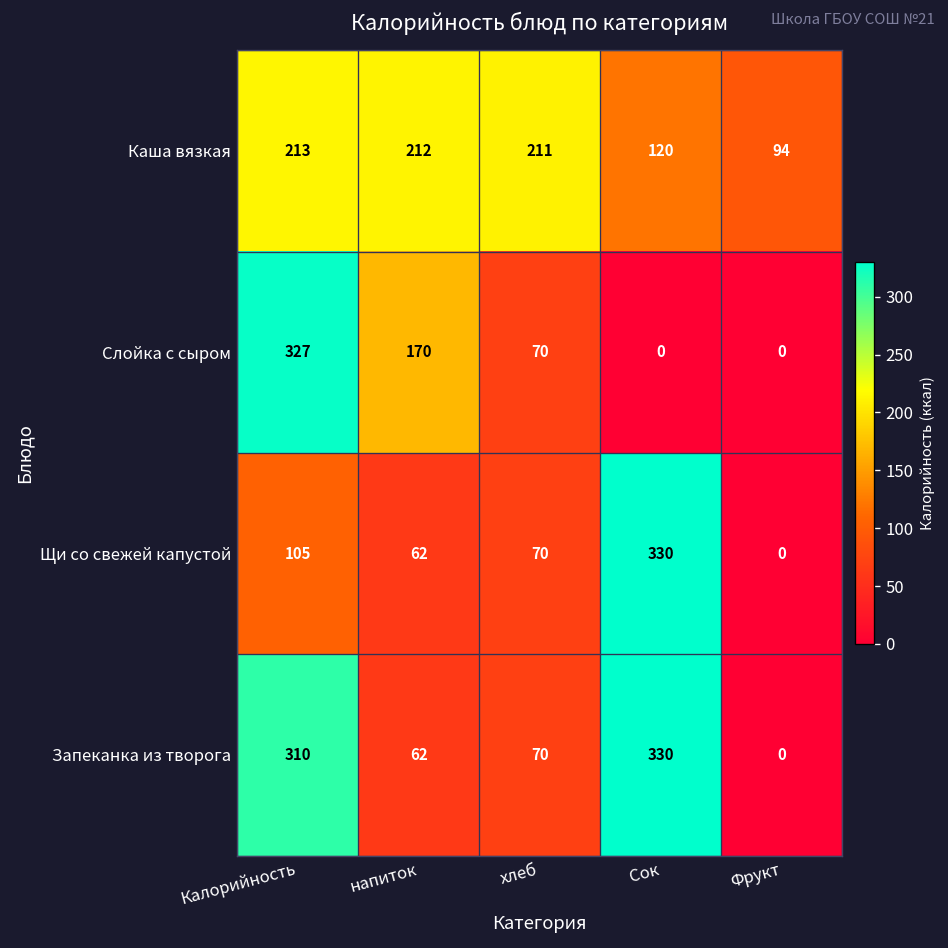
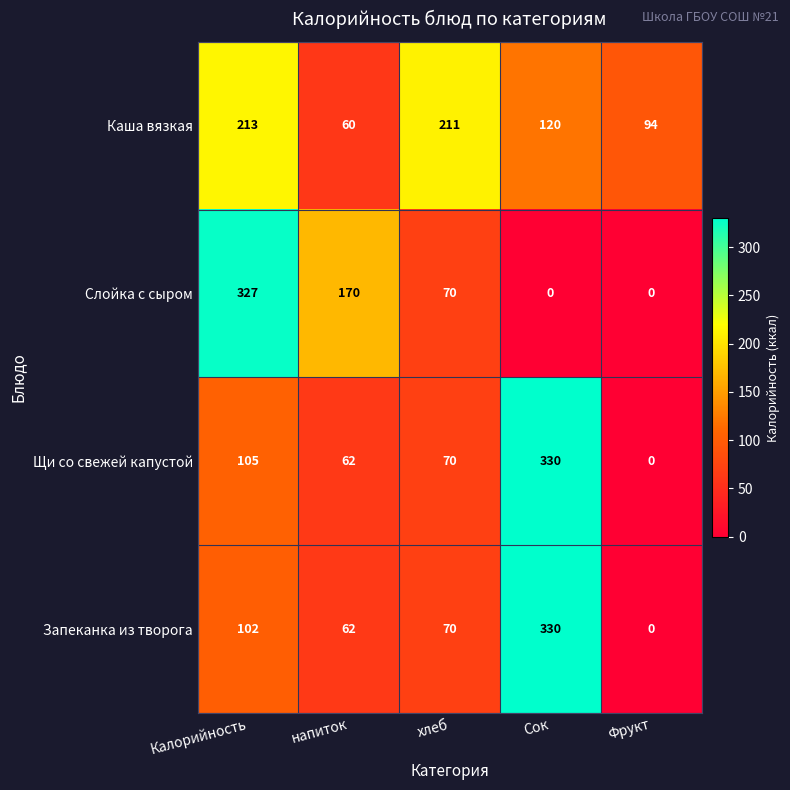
  {
    "Каша вязкая": {
      "Калорийность": 213,
-     "напиток": 212,
+     "напиток": 60,
      "хлеб": 211,
      "Сок": 120,
      "Фрукт": 94
    },
    "Слойка с сыром": {
      "Калорийность": 327,
      "напиток": 170,
      "хлеб": 70,
      "Сок": 0,
      "Фрукт": 0
    },
    "Щи со свежей капустой": {
      "Калорийность": 105,
      "напиток": 62,
      "хлеб": 70,
      "Сок": 330,
      "Фрукт": 0
    },
    "Запеканка из творога": {
-     "Калорийность": 310,
+     "Калорийность": 102,
      "напиток": 62,
      "хлеб": 70,
      "Сок": 330,
      "Фрукт": 0
    }
  }
